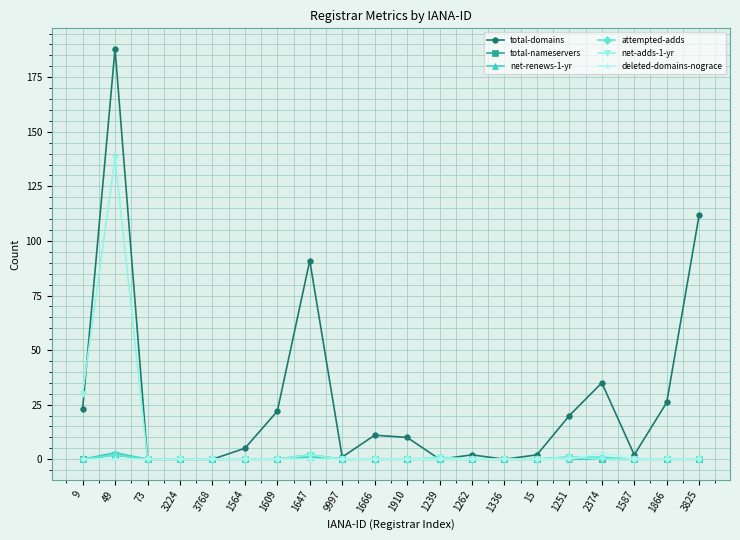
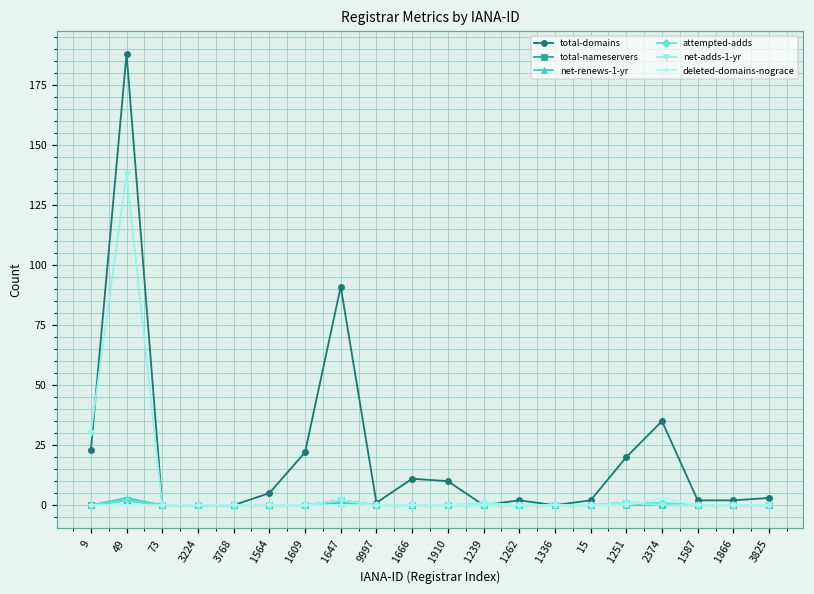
  {
    "total-domains": {
      "9": 23,
      "49": 188,
      "1564": 5,
      "1609": 22,
      "1647": 91,
      "1666": 11,
      "1910": 10,
      "1262": 2,
      "15": 2,
      "1251": 20,
      "2374": 35,
      "1587": 2,
-     "1866": 26,
-     "3825": 112
+     "1866": 2,
+     "3825": 3
    }
  }
